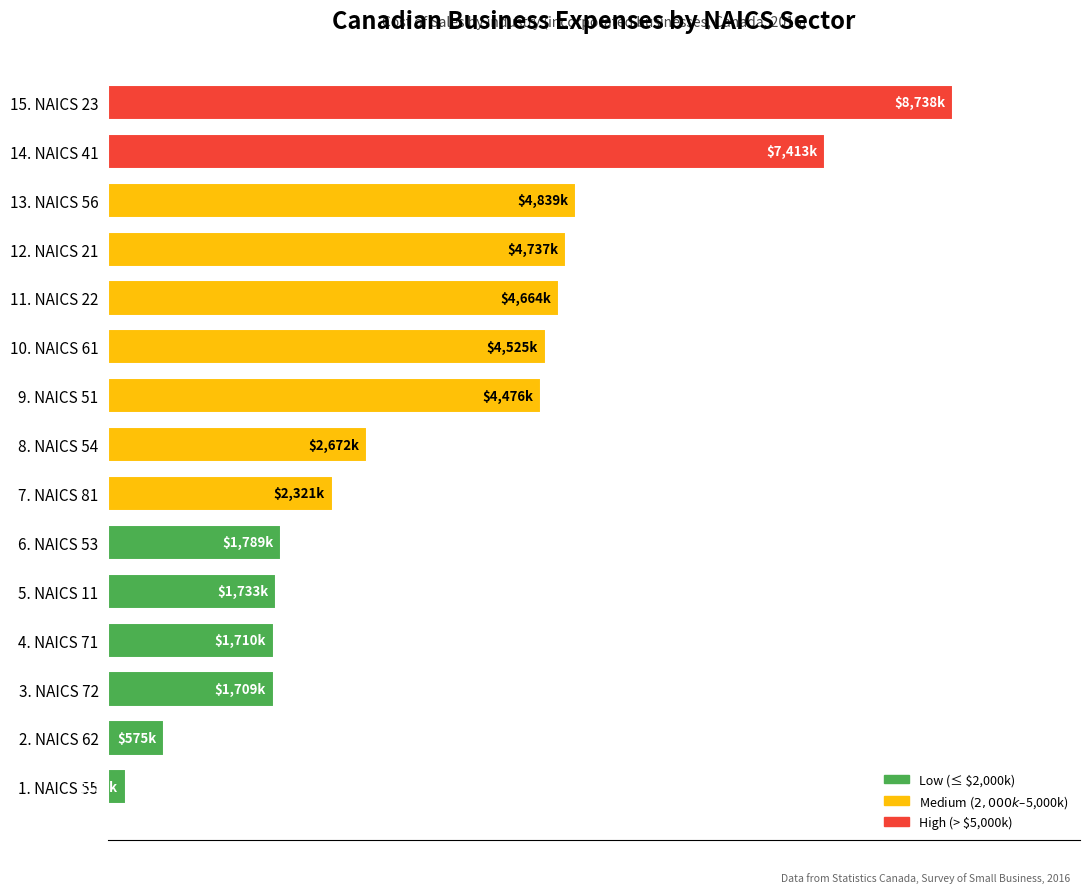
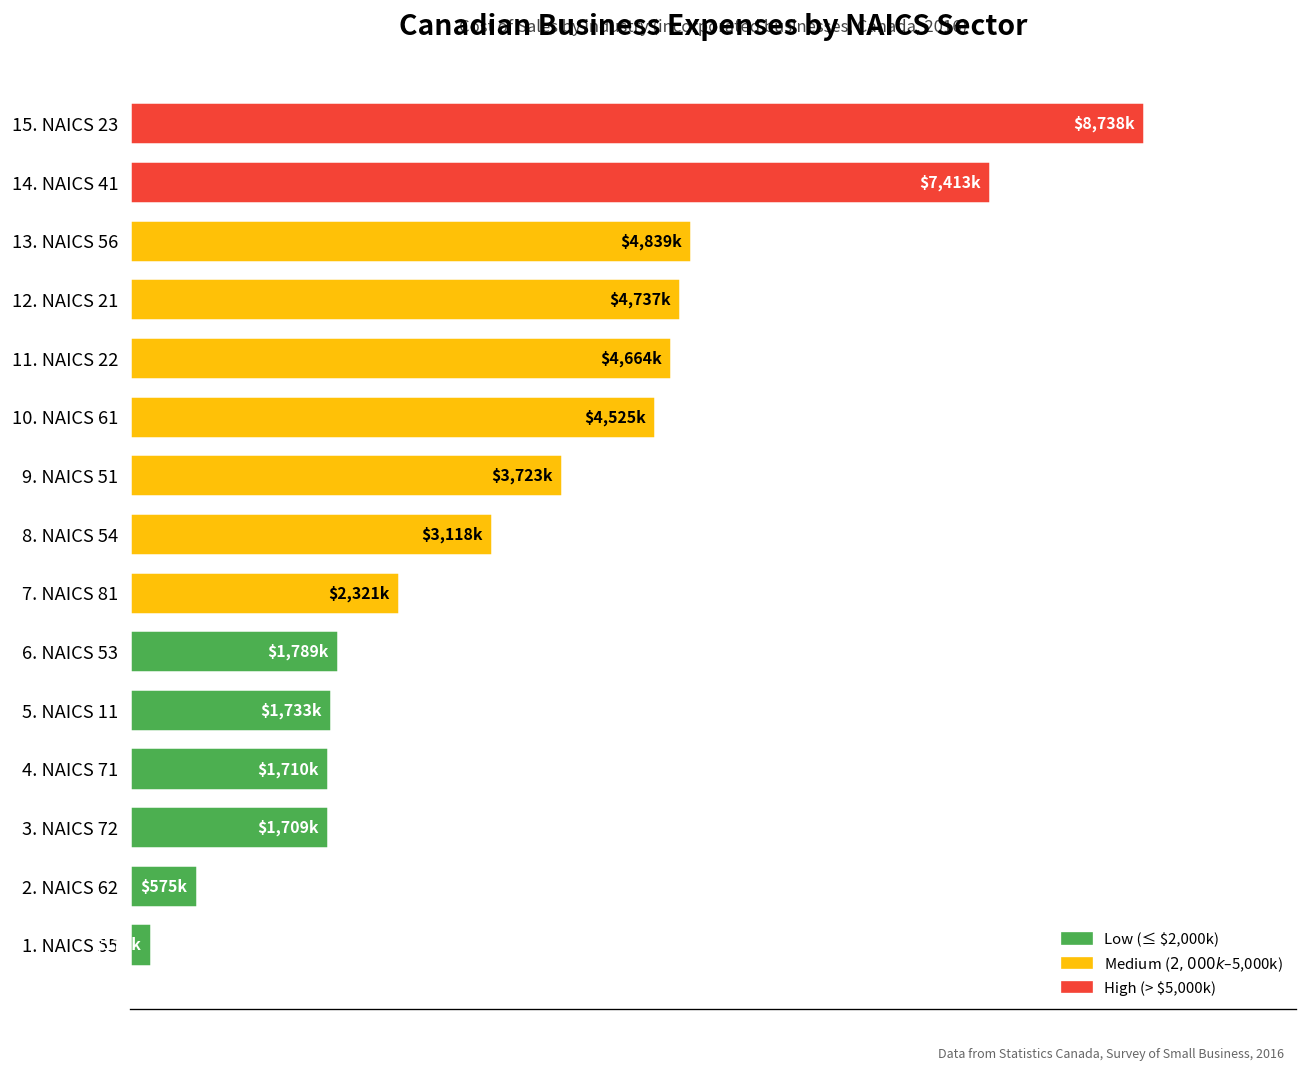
  {
    "15. NAICS 23": "$8,738k",
    "14. NAICS 41": "$7,413k",
    "13. NAICS 56": "$4,839k",
    "12. NAICS 21": "$4,737k",
    "11. NAICS 22": "$4,664k",
    "10. NAICS 61": "$4,525k",
-   "9. NAICS 51": "$4,476k",
-   "8. NAICS 54": "$2,672k",
+   "9. NAICS 51": "$3,723k",
+   "8. NAICS 54": "$3,118k",
    "7. NAICS 81": "$2,321k",
    "6. NAICS 53": "$1,789k",
    "5. NAICS 11": "$1,733k",
    "4. NAICS 71": "$1,710k",
    "3. NAICS 72": "$1,709k",
    "2. NAICS 62": "$575k"
  }
